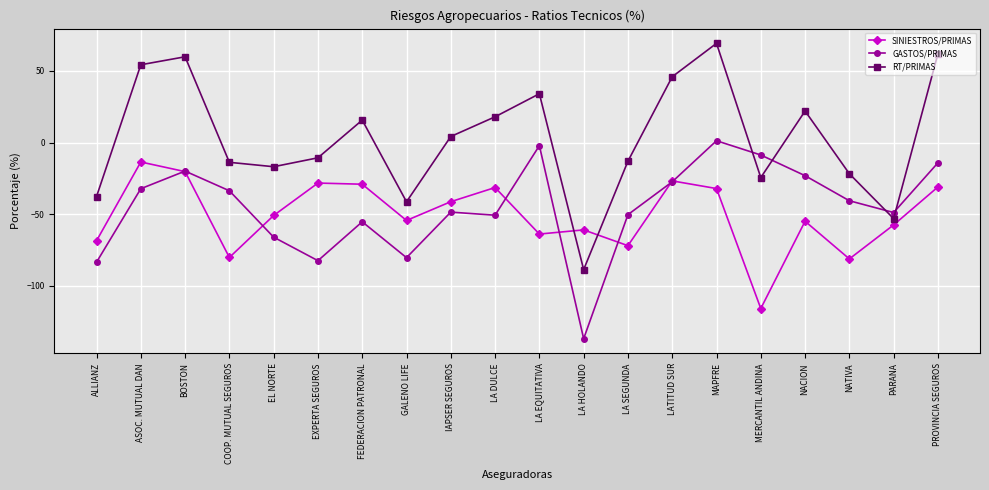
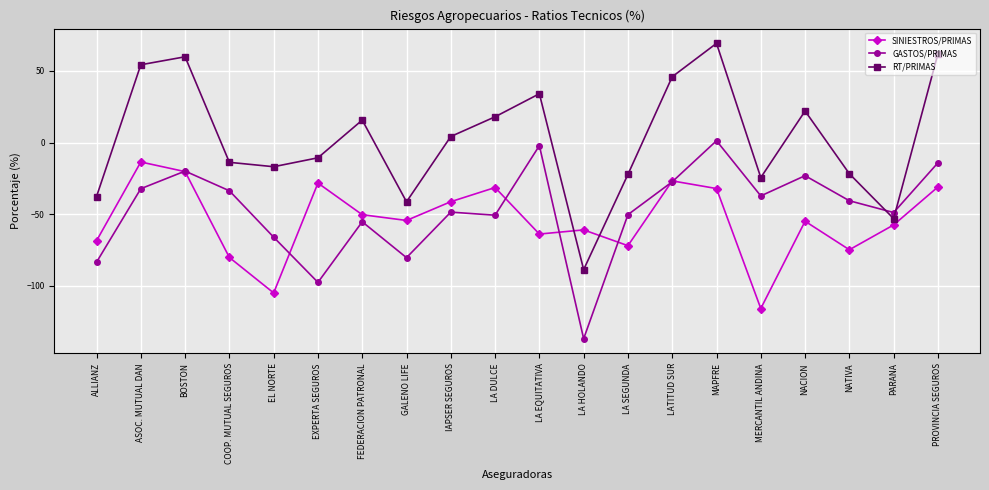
  {
    "SINIESTROS/PRIMAS": {
      "ALLIANZ": -69,
      "ASOC. MUTUAL DAN": -14,
      "COOP. MUTUAL SEGUROS": -80,
-     "EL NORTE": -51,
+     "EL NORTE": -105,
      "EXPERTA SEGUROS": -28,
-     "FEDERACION PATRONAL": -29,
+     "FEDERACION PATRONAL": -50,
      "GALENO LIFE": -54,
      "IAPSER SEGUROS": -41,
      "LA DULCE": -31,
      "LA EQUITATIVA": -64,
      "LA HOLANDO": -61,
      "LA SEGUNDA": -72,
      "MAPFRE": -32,
      "MERCANTIL ANDINA": -116,
      "NACION": -55,
-     "NATIVA": -81,
+     "NATIVA": -75,
      "PARANA": -57,
      "PROVINCIA SEGUROS": -31
    },
    "GASTOS/PRIMAS": {
      "ALLIANZ": -83,
      "ASOC. MUTUAL DAN": -32,
      "COOP. MUTUAL SEGUROS": -34,
      "EL NORTE": -66,
-     "EXPERTA SEGUROS": -82,
+     "EXPERTA SEGUROS": -98,
      "FEDERACION PATRONAL": -55,
      "GALENO LIFE": -80,
      "IAPSER SEGUROS": -49,
      "LA DULCE": -51,
      "LA EQUITATIVA": -2,
      "LA HOLANDO": -137,
      "LA SEGUNDA": -50,
      "MAPFRE": 1,
-     "MERCANTIL ANDINA": -9,
+     "MERCANTIL ANDINA": -37,
      "NACION": -23,
      "NATIVA": -41,
      "PARANA": -49,
      "PROVINCIA SEGUROS": -14
    },
    "RT/PRIMAS": {
      "ALLIANZ": -38,
      "ASOC. MUTUAL DAN": 54,
      "BOSTON": 60,
      "COOP. MUTUAL SEGUROS": -14,
      "EL NORTE": -17,
      "EXPERTA SEGUROS": -11,
      "FEDERACION PATRONAL": 16,
      "GALENO LIFE": -41,
      "IAPSER SEGUROS": 4,
      "LA DULCE": 18,
      "LA EQUITATIVA": 34,
      "LA HOLANDO": -89,
-     "LA SEGUNDA": -13,
+     "LA SEGUNDA": -22,
      "LATITUD SUR": 46,
      "MAPFRE": 69,
      "MERCANTIL ANDINA": -24,
      "NACION": 22,
      "NATIVA": -22,
      "PARANA": -53
    }
  }
